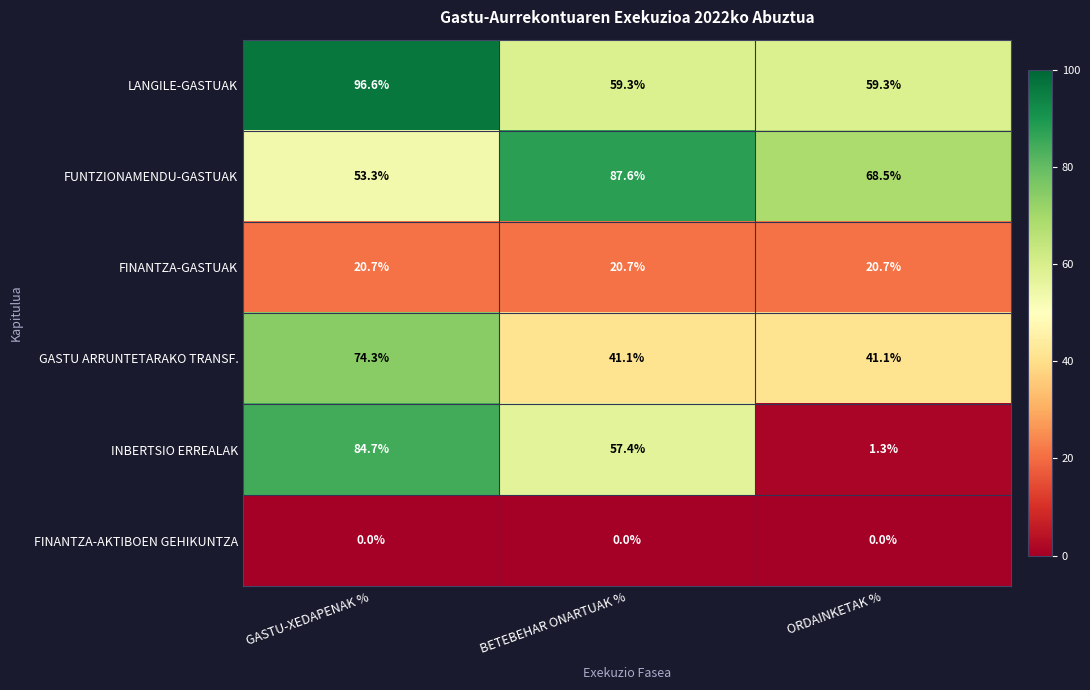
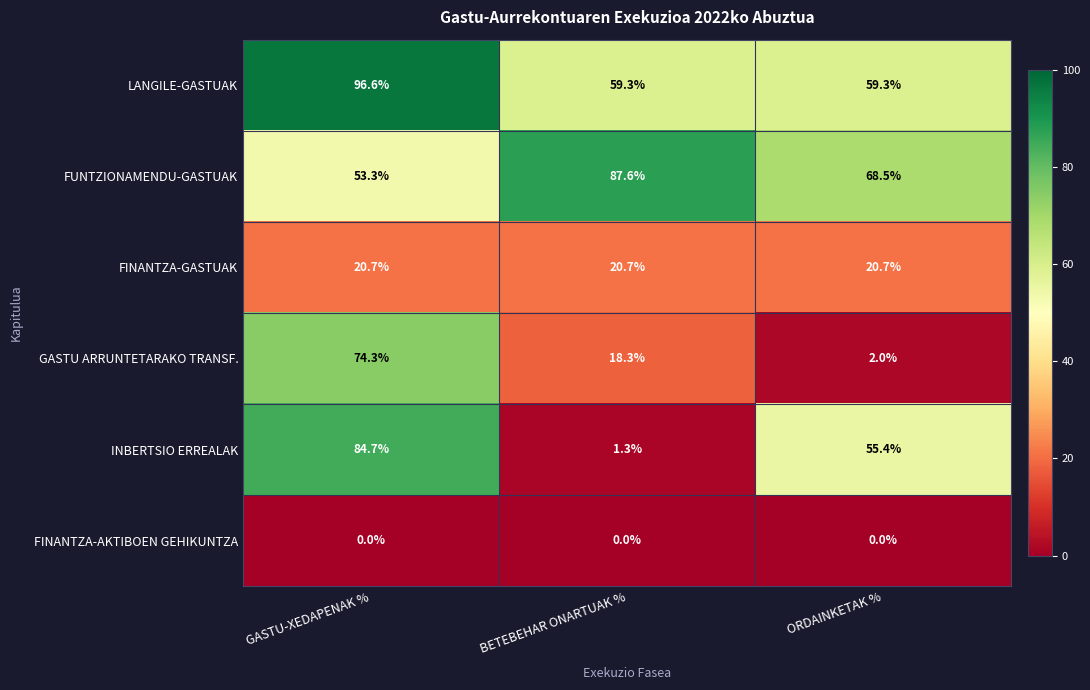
  {
    "LANGILE-GASTUAK": {
      "GASTU-XEDAPENAK %": "96.6%",
      "BETEBEHAR ONARTUAK %": "59.3%",
      "ORDAINKETAK %": "59.3%"
    },
    "FUNTZIONAMENDU-GASTUAK": {
      "GASTU-XEDAPENAK %": "53.3%",
      "BETEBEHAR ONARTUAK %": "87.6%",
      "ORDAINKETAK %": "68.5%"
    },
    "FINANTZA-GASTUAK": {
      "GASTU-XEDAPENAK %": "20.7%",
      "BETEBEHAR ONARTUAK %": "20.7%",
      "ORDAINKETAK %": "20.7%"
    },
    "GASTU ARRUNTETARAKO TRANSF.": {
      "GASTU-XEDAPENAK %": "74.3%",
-     "BETEBEHAR ONARTUAK %": "41.1%",
-     "ORDAINKETAK %": "41.1%"
+     "BETEBEHAR ONARTUAK %": "18.3%",
+     "ORDAINKETAK %": "2.0%"
    },
    "INBERTSIO ERREALAK": {
      "GASTU-XEDAPENAK %": "84.7%",
-     "BETEBEHAR ONARTUAK %": "57.4%",
-     "ORDAINKETAK %": "1.3%"
+     "BETEBEHAR ONARTUAK %": "1.3%",
+     "ORDAINKETAK %": "55.4%"
    },
    "FINANTZA-AKTIBOEN GEHIKUNTZA": {
      "GASTU-XEDAPENAK %": "0.0%",
      "BETEBEHAR ONARTUAK %": "0.0%",
      "ORDAINKETAK %": "0.0%"
    }
  }
